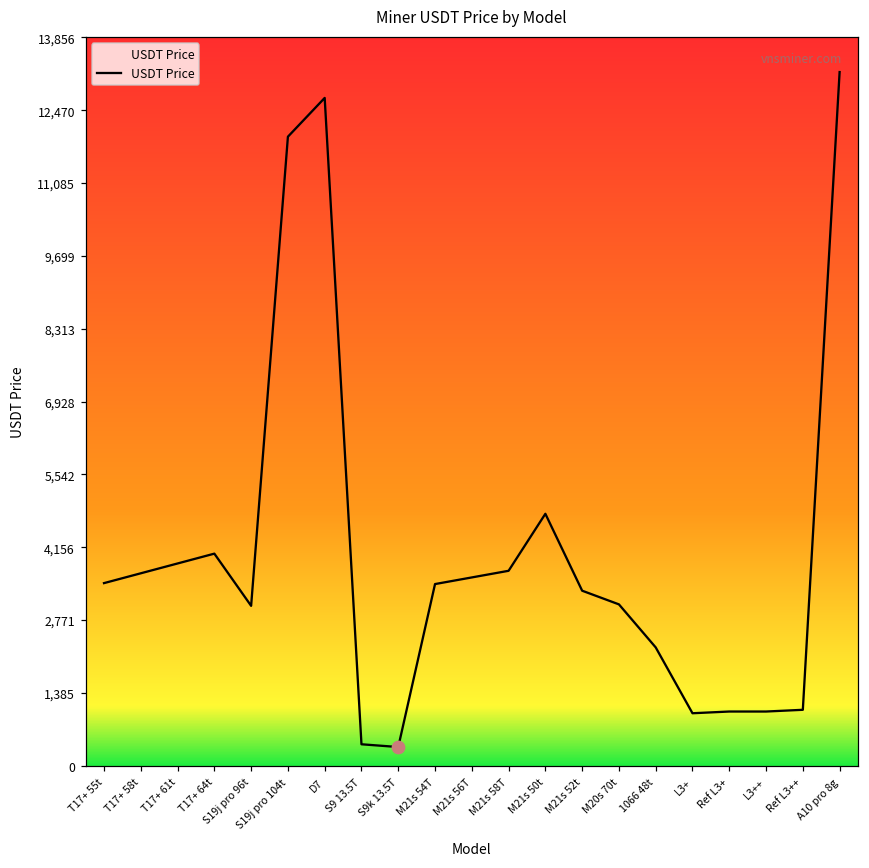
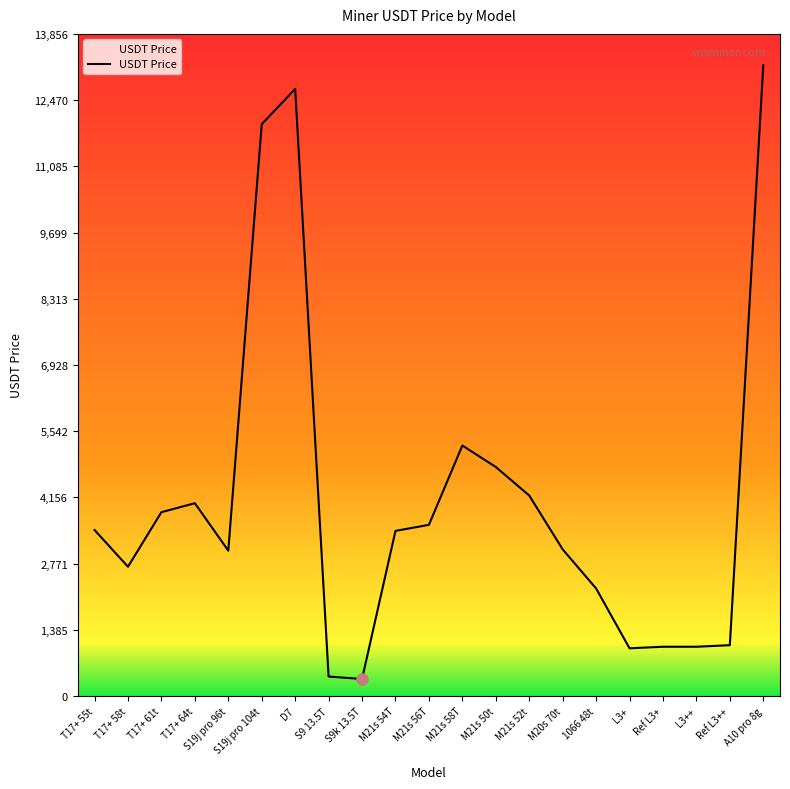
  {
    "USDT Price": {
      "T17+ 55t": "3,500",
-     "T17+ 58t": "3,700",
+     "T17+ 58t": "2,700",
      "T17+ 61t": "3,800",
      "T17+ 64t": "4,000",
      "S19j pro 96t": "3,000",
      "S19j pro 104t": "12,000",
      "D7": "12,700",
      "S9 13.5T": "400",
      "M21s 54T": "3,500",
      "M21s 56T": "3,600",
-     "M21s 58T": "3,700",
+     "M21s 58T": "5,200",
      "M21s 50t": "4,800",
-     "M21s 52t": "3,300",
+     "M21s 52t": "4,200",
      "M20s 70t": "3,100",
      "1066 48t": "2,300",
      "L3+": "1,000",
      "Ref L3+": "1,000",
      "L3++": "1,000",
      "Ref L3++": "1,100",
      "A10 pro 8g": "13,200"
    }
  }
